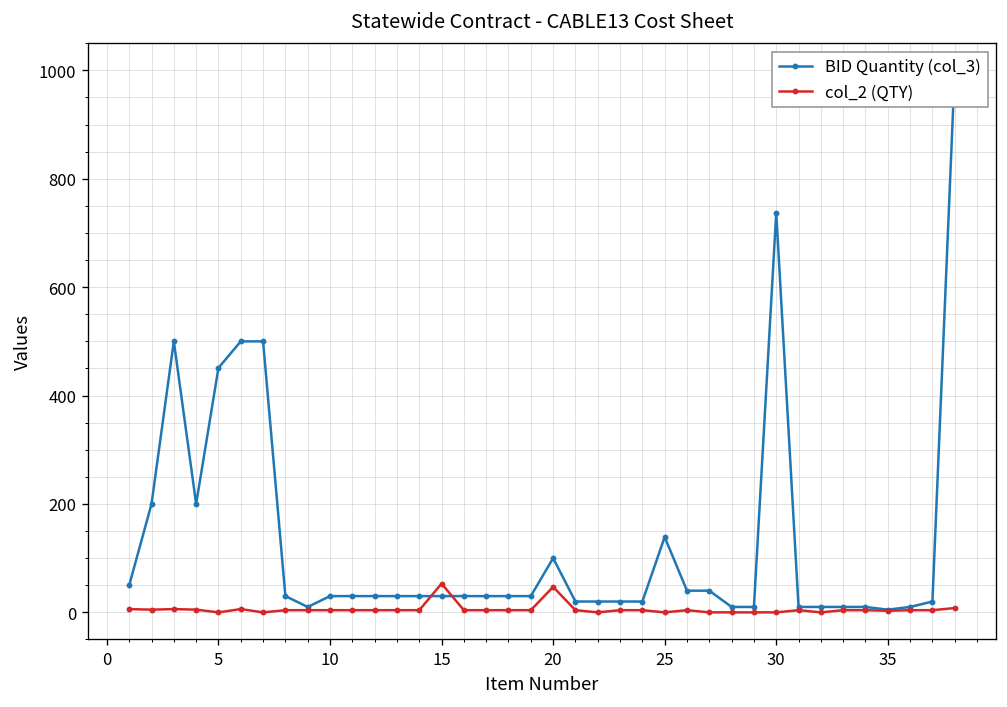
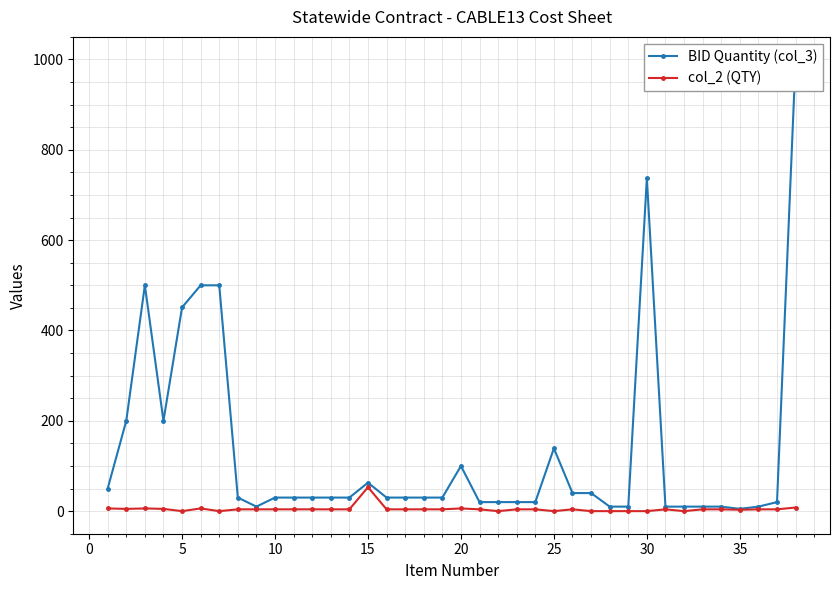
  {
    "BID Quantity (col_3)": {
      "5": 450,
      "10": 30,
-     "15": 30,
+     "15": 60,
      "20": 100,
      "25": 140,
      "30": 740
    },
    "col_2 (QTY)": {
      "5": 0,
      "10": 0,
      "15": 50,
-     "20": 50,
+     "20": 10,
      "25": 0,
      "30": 0
    }
  }
